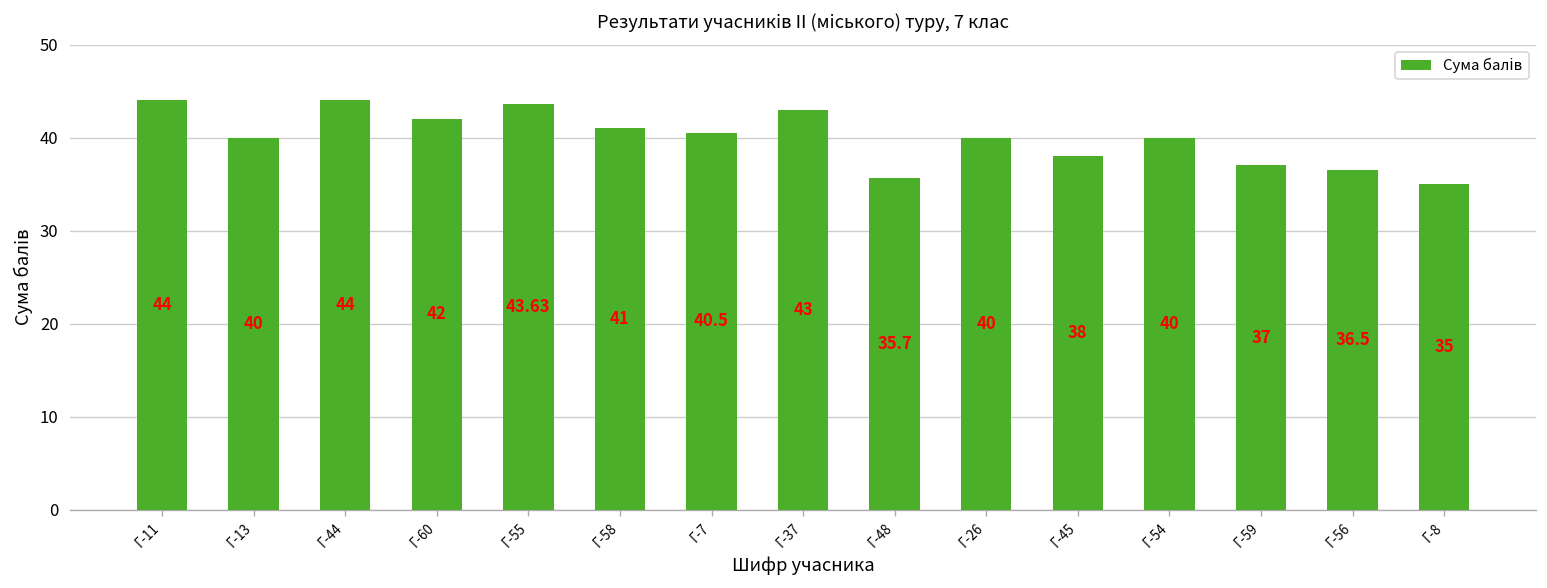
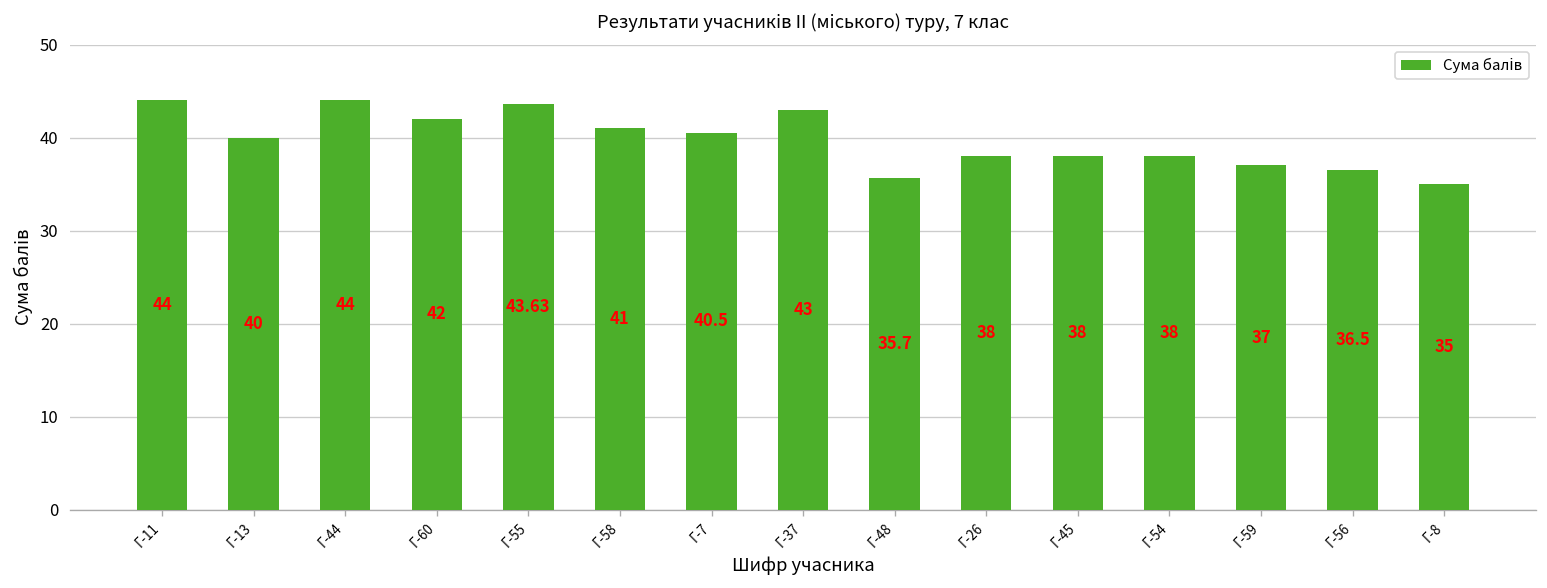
  {
    "Г-11": 44,
    "Г-13": 40,
    "Г-44": 44,
    "Г-60": 42,
    "Г-55": 43.63,
    "Г-58": 41,
    "Г-7": 40.5,
    "Г-37": 43,
    "Г-48": 35.7,
-   "Г-26": 40,
+   "Г-26": 38,
    "Г-45": 38,
-   "Г-54": 40,
+   "Г-54": 38,
    "Г-59": 37,
    "Г-56": 36.5,
    "Г-8": 35
  }
